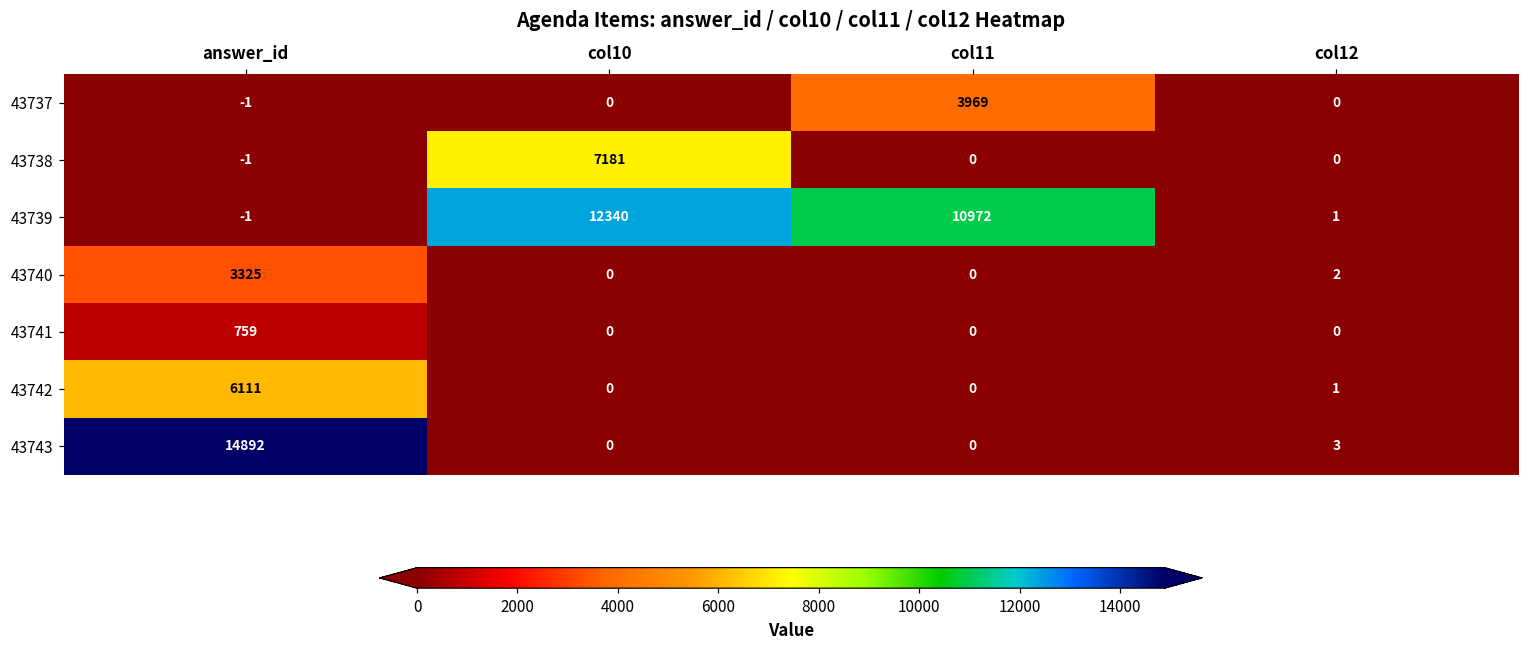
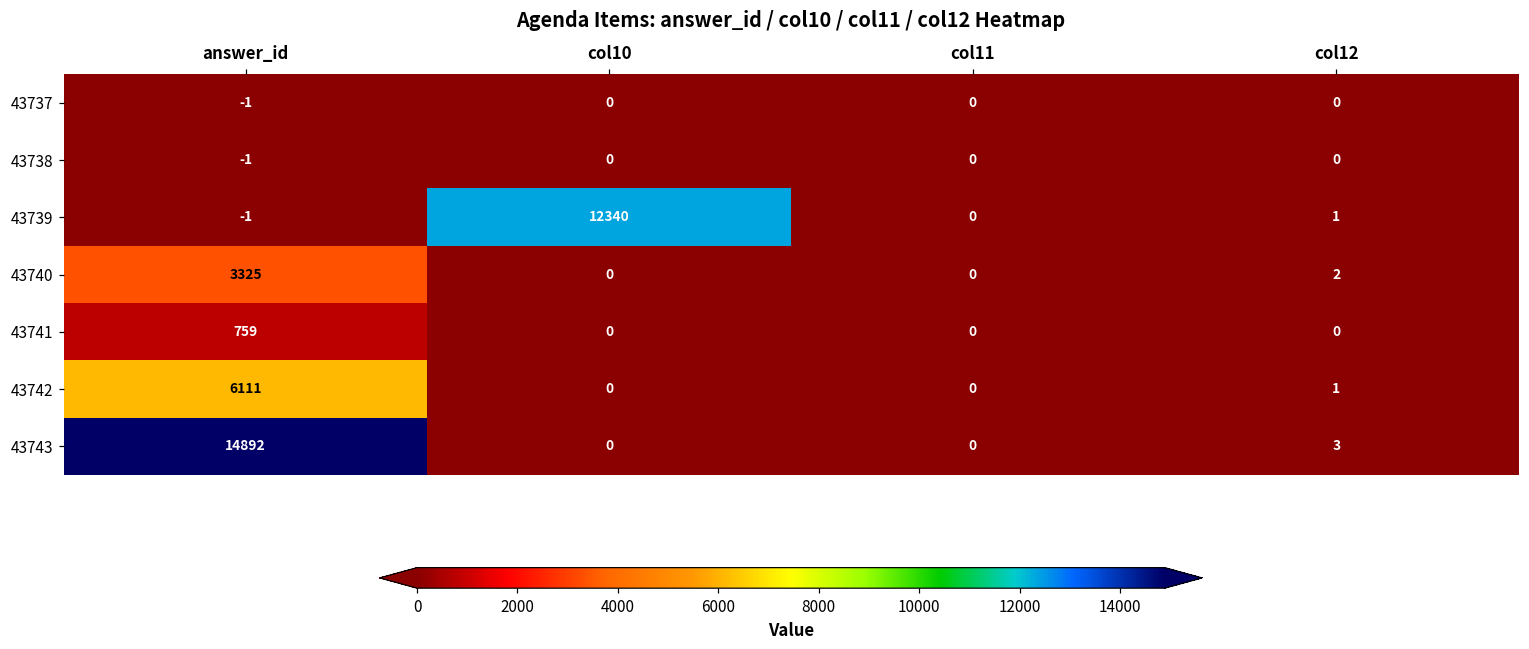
  {
    "43737": {
      "answer_id": -1,
      "col10": 0,
-     "col11": 3969,
+     "col11": 0,
      "col12": 0
    },
    "43738": {
      "answer_id": -1,
-     "col10": 7181,
+     "col10": 0,
      "col11": 0,
      "col12": 0
    },
    "43739": {
      "answer_id": -1,
      "col10": 12340,
-     "col11": 10972,
+     "col11": 0,
      "col12": 1
    },
    "43740": {
      "answer_id": 3325,
      "col10": 0,
      "col11": 0,
      "col12": 2
    },
    "43741": {
      "answer_id": 759,
      "col10": 0,
      "col11": 0,
      "col12": 0
    },
    "43742": {
      "answer_id": 6111,
      "col10": 0,
      "col11": 0,
      "col12": 1
    },
    "43743": {
      "answer_id": 14892,
      "col10": 0,
      "col11": 0,
      "col12": 3
    }
  }
